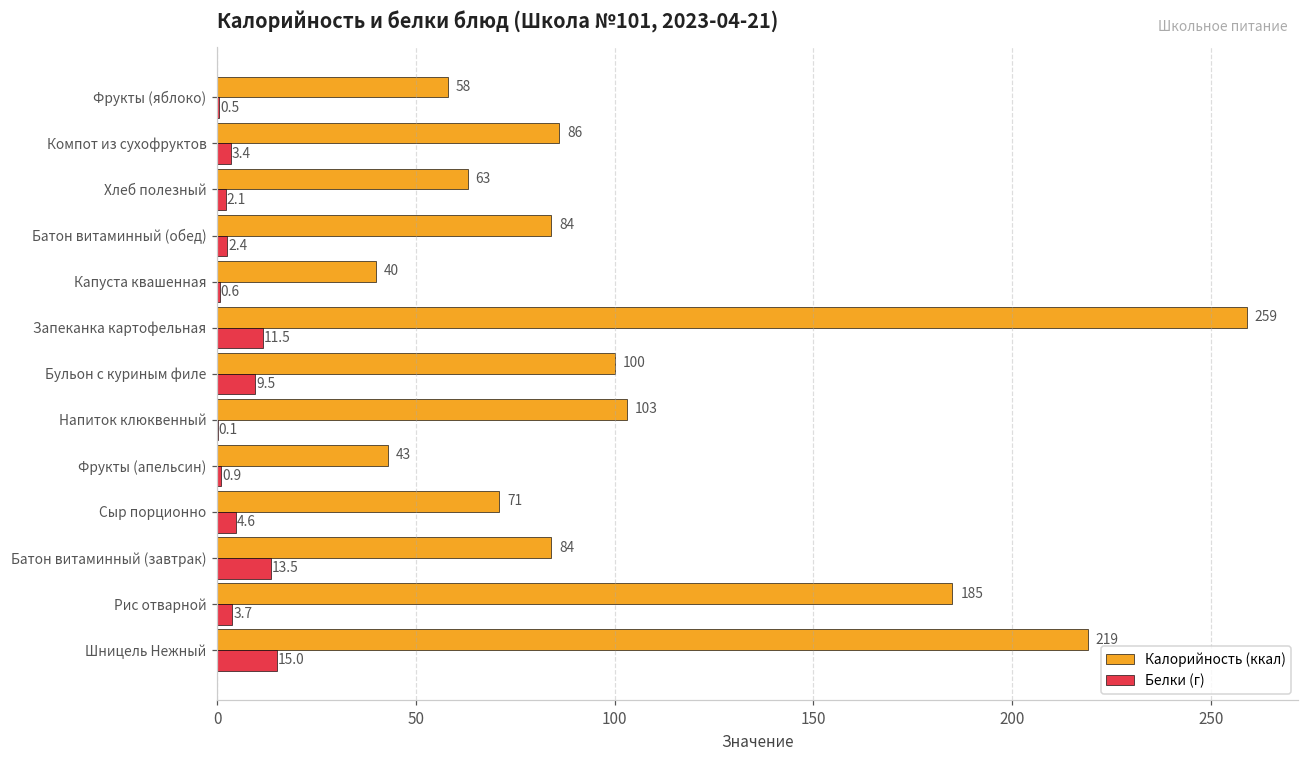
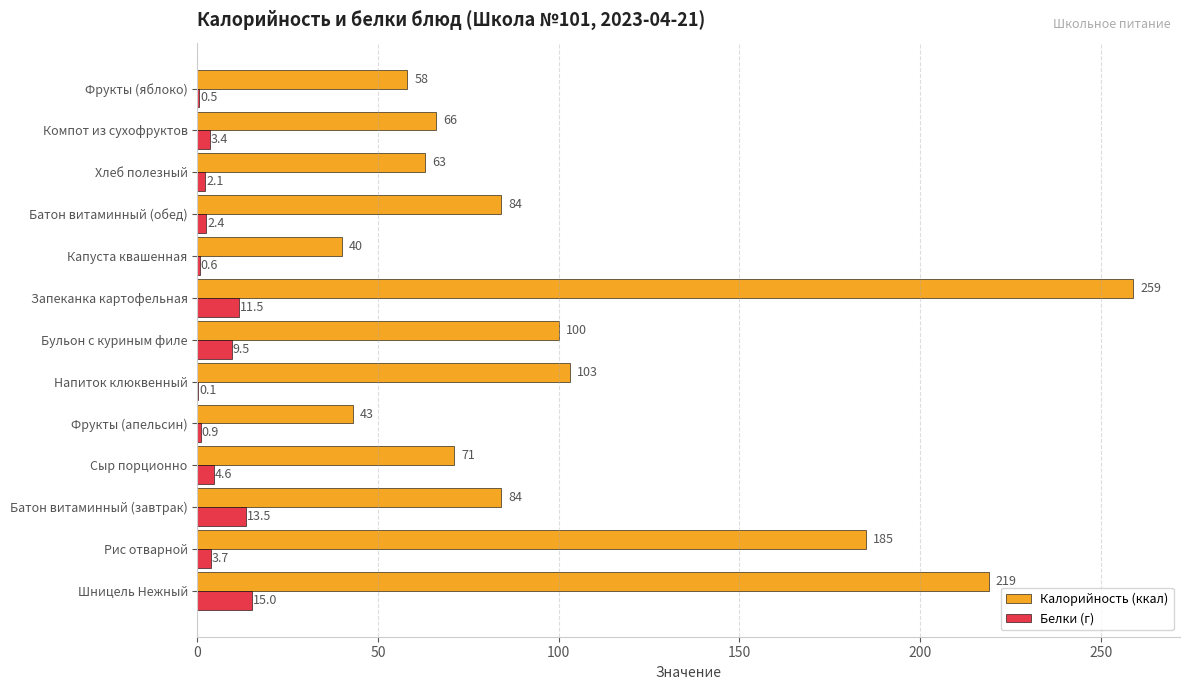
  {
    "Калорийность (ккал)": {
      "Фрукты (яблоко)": 58,
-     "Компот из сухофруктов": 86,
+     "Компот из сухофруктов": 66,
      "Хлеб полезный": 63,
      "Батон витаминный (обед)": 84,
      "Капуста квашенная": 40,
      "Запеканка картофельная": 259,
      "Бульон с куриным филе": 100,
      "Напиток клюквенный": 103,
      "Фрукты (апельсин)": 43,
      "Сыр порционно": 71,
      "Батон витаминный (завтрак)": 84,
      "Рис отварной": 185,
      "Шницель Нежный": 219
    },
    "Белки (г)": {
      "Фрукты (яблоко)": 0.5,
      "Компот из сухофруктов": 3.4,
      "Хлеб полезный": 2.1,
      "Батон витаминный (обед)": 2.4,
      "Капуста квашенная": 0.6,
      "Запеканка картофельная": 11.5,
      "Бульон с куриным филе": 9.5,
      "Напиток клюквенный": 0.1,
      "Фрукты (апельсин)": 0.9,
      "Сыр порционно": 4.6,
      "Батон витаминный (завтрак)": 13.5,
      "Рис отварной": 3.7,
      "Шницель Нежный": 15.0
    }
  }
